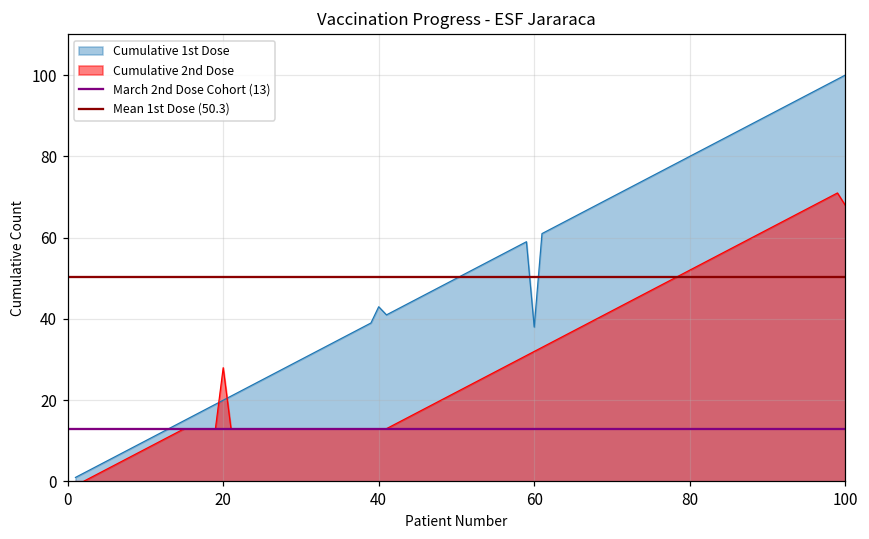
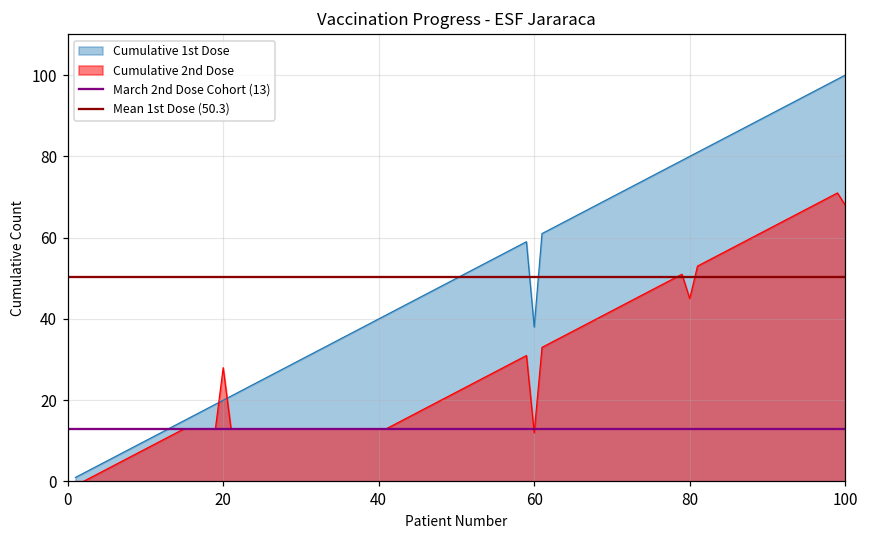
  {
    "Cumulative 1st Dose": {
      "20": 20,
-     "40": 43,
+     "40": 40,
      "60": 38,
      "80": 80,
      "100": 100
    },
    "Cumulative 2nd Dose": {
      "20": 28,
      "40": 13,
-     "60": 32,
-     "80": 52,
+     "60": 12,
+     "80": 45,
      "100": 68
    }
  }
